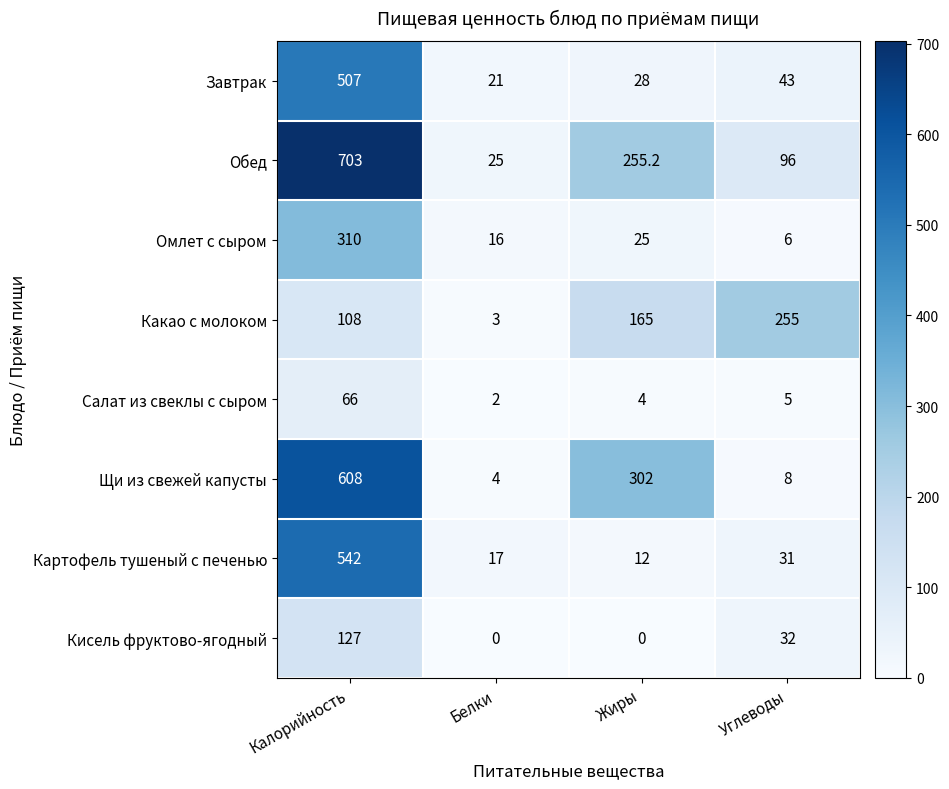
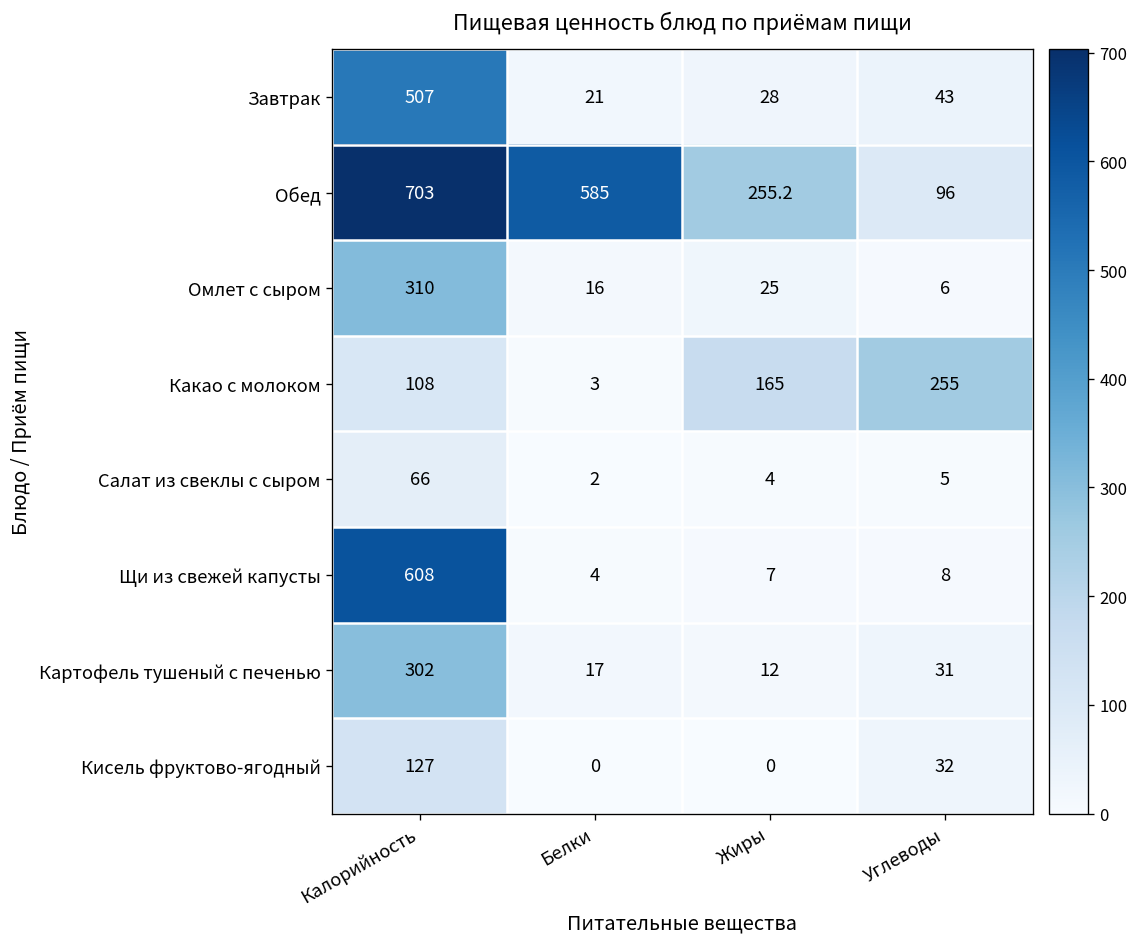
  {
    "Завтрак": {
      "Калорийность": 507,
      "Белки": 21,
      "Жиры": 28,
      "Углеводы": 43
    },
    "Обед": {
      "Калорийность": 703,
-     "Белки": 25,
+     "Белки": 585,
      "Жиры": 255.2,
      "Углеводы": 96
    },
    "Омлет с сыром": {
      "Калорийность": 310,
      "Белки": 16,
      "Жиры": 25,
      "Углеводы": 6
    },
    "Какао с молоком": {
      "Калорийность": 108,
      "Белки": 3,
      "Жиры": 165,
      "Углеводы": 255
    },
    "Салат из свеклы с сыром": {
      "Калорийность": 66,
      "Белки": 2,
      "Жиры": 4,
      "Углеводы": 5
    },
    "Щи из свежей капусты": {
      "Калорийность": 608,
      "Белки": 4,
-     "Жиры": 302,
+     "Жиры": 7,
      "Углеводы": 8
    },
    "Картофель тушеный с печенью": {
-     "Калорийность": 542,
+     "Калорийность": 302,
      "Белки": 17,
      "Жиры": 12,
      "Углеводы": 31
    },
    "Кисель фруктово-ягодный": {
      "Калорийность": 127,
      "Белки": 0,
      "Жиры": 0,
      "Углеводы": 32
    }
  }
